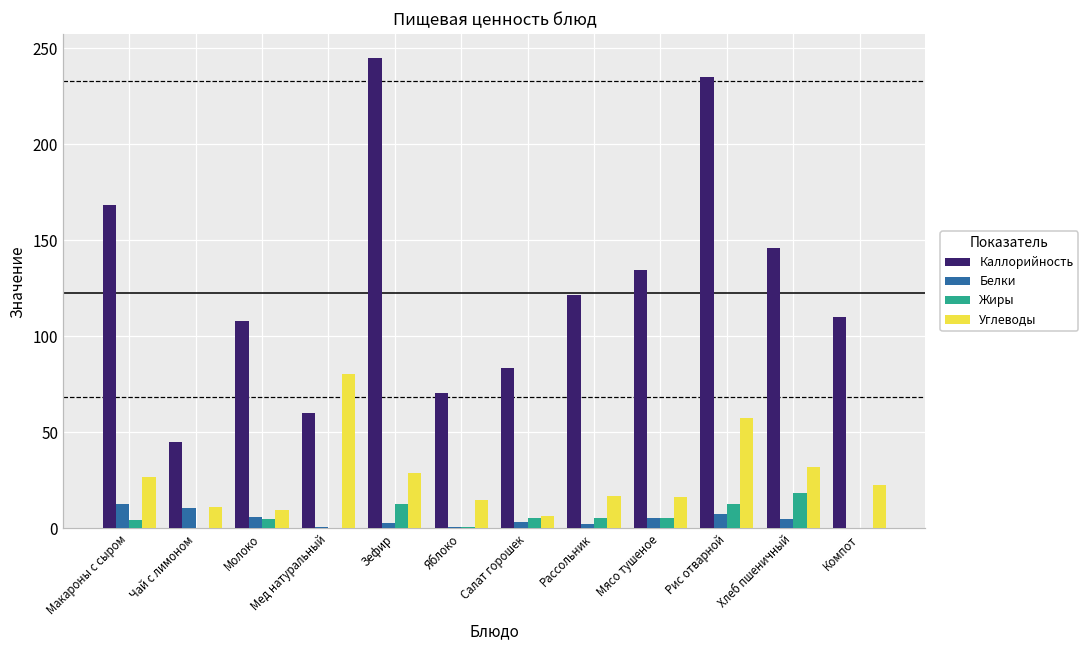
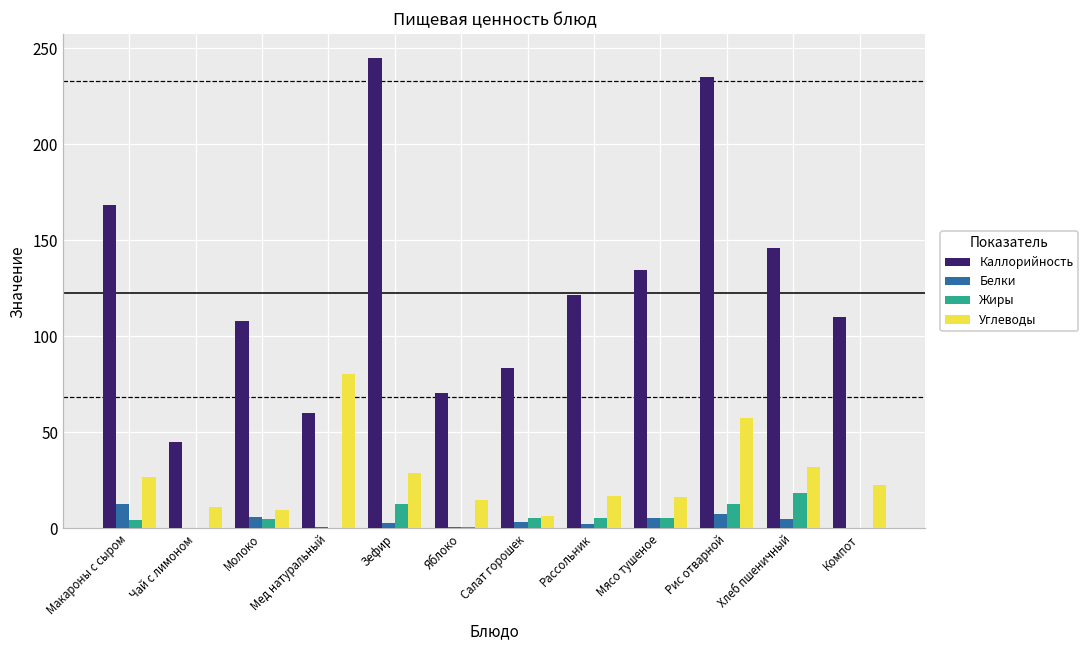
  {
    "Каллорийность": {
      "Макароны с сыром": 168,
      "Чай с лимоном": 45,
      "Молоко": 108,
      "Мед натуральный": 60,
      "Зефир": 245,
      "Яблоко": 71,
      "Салат горошек": 84,
      "Рассольник": 122,
      "Мясо тушеное": 135,
      "Рис отварной": 235,
      "Хлеб пшеничный": 146,
      "Компот": 110
    },
    "Белки": {
      "Макароны с сыром": 13,
-     "Чай с лимоном": 10,
+     "Чай с лимоном": 0,
      "Молоко": 6,
      "Зефир": 3,
      "Салат горошек": 3,
      "Рассольник": 2,
      "Мясо тушеное": 5,
      "Рис отварной": 7,
      "Хлеб пшеничный": 5
    },
    "Жиры": {
      "Макароны с сыром": 5,
      "Чай с лимоном": 0,
      "Молоко": 5,
      "Мед натуральный": 0,
      "Зефир": 13,
      "Салат горошек": 5,
      "Рассольник": 5,
      "Мясо тушеное": 5,
      "Рис отварной": 13,
      "Хлеб пшеничный": 19
    },
    "Углеводы": {
      "Макароны с сыром": 26,
      "Чай с лимоном": 11,
      "Молоко": 10,
      "Мед натуральный": 80,
      "Зефир": 29,
      "Яблоко": 15,
      "Салат горошек": 6,
      "Рассольник": 17,
      "Мясо тушеное": 16,
      "Рис отварной": 58,
      "Хлеб пшеничный": 32,
      "Компот": 22
    }
  }
